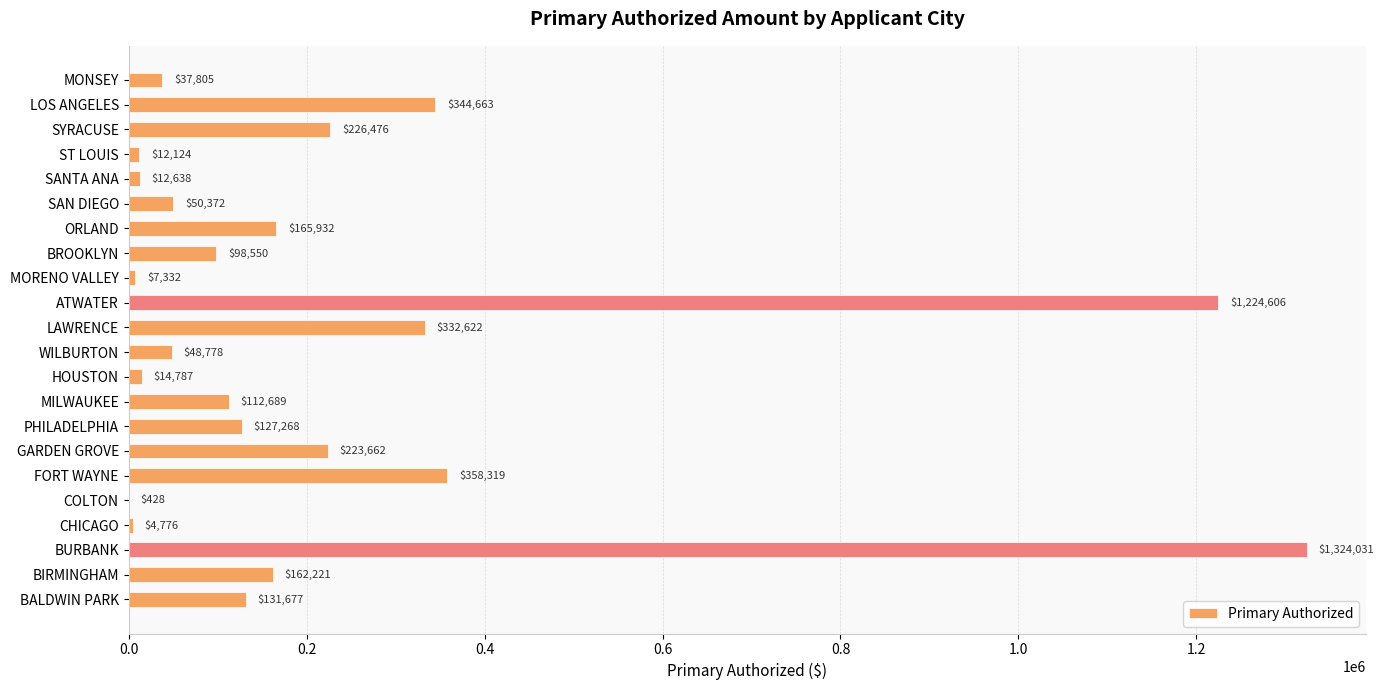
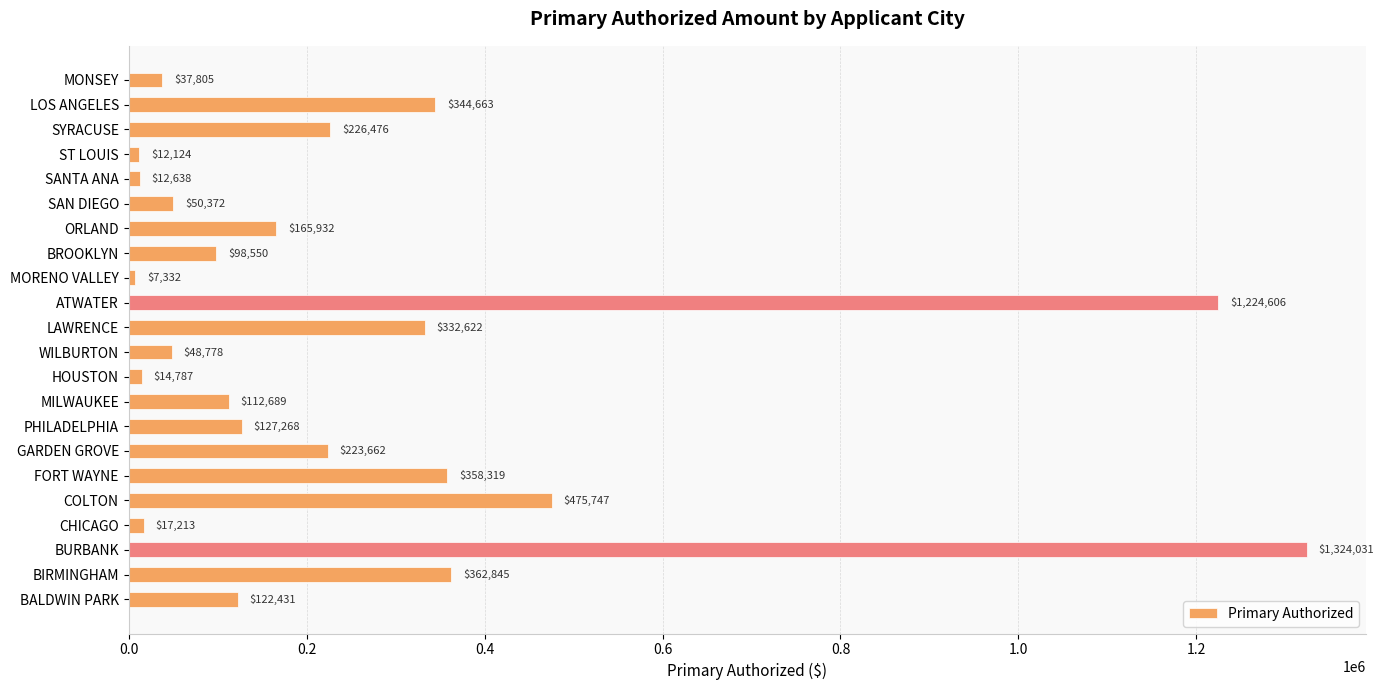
  {
    "MONSEY": "$37,805",
    "LOS ANGELES": "$344,663",
    "SYRACUSE": "$226,476",
    "ST LOUIS": "$12,124",
    "SANTA ANA": "$12,638",
    "SAN DIEGO": "$50,372",
    "ORLAND": "$165,932",
    "BROOKLYN": "$98,550",
    "MORENO VALLEY": "$7,332",
    "ATWATER": "$1,224,606",
    "LAWRENCE": "$332,622",
    "WILBURTON": "$48,778",
    "HOUSTON": "$14,787",
    "MILWAUKEE": "$112,689",
    "PHILADELPHIA": "$127,268",
    "GARDEN GROVE": "$223,662",
    "FORT WAYNE": "$358,319",
-   "COLTON": "$428",
-   "CHICAGO": "$4,776",
+   "COLTON": "$475,747",
+   "CHICAGO": "$17,213",
    "BURBANK": "$1,324,031",
-   "BIRMINGHAM": "$162,221",
-   "BALDWIN PARK": "$131,677"
+   "BIRMINGHAM": "$362,845",
+   "BALDWIN PARK": "$122,431"
  }
